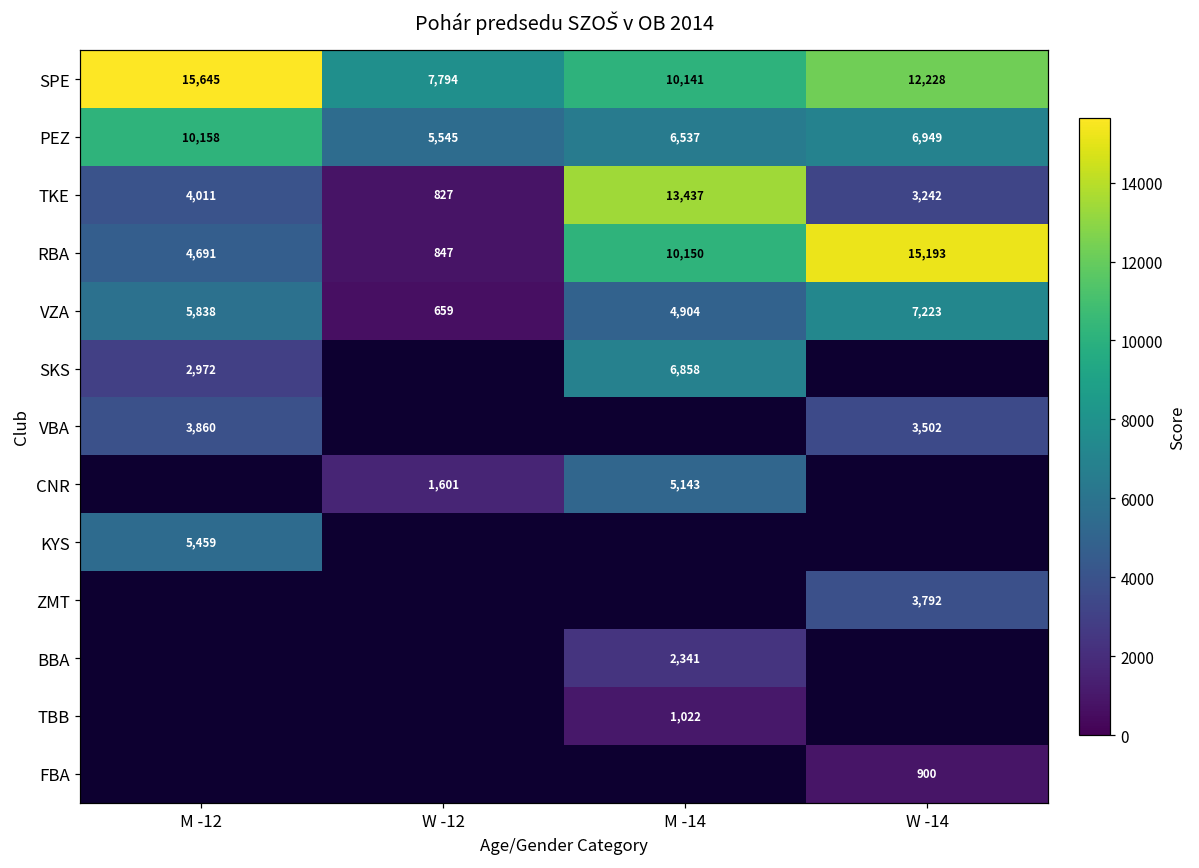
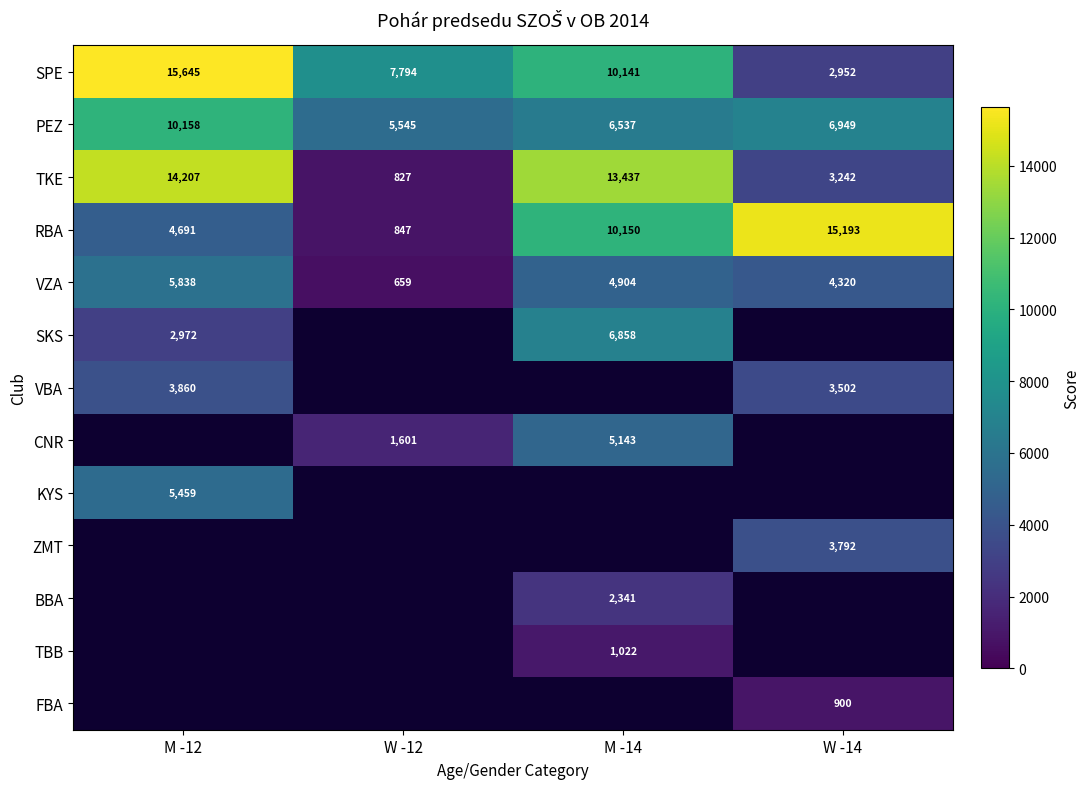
  {
    "SPE": {
      "M -12": "15,645",
      "W -12": "7,794",
      "M -14": "10,141",
-     "W -14": "12,228"
+     "W -14": "2,952"
    },
    "PEZ": {
      "M -12": "10,158",
      "W -12": "5,545",
      "M -14": "6,537",
      "W -14": "6,949"
    },
    "TKE": {
-     "M -12": "4,011",
+     "M -12": "14,207",
      "W -12": "827",
      "M -14": "13,437",
      "W -14": "3,242"
    },
    "RBA": {
      "M -12": "4,691",
      "W -12": "847",
      "M -14": "10,150",
      "W -14": "15,193"
    },
    "VZA": {
      "M -12": "5,838",
      "W -12": "659",
      "M -14": "4,904",
-     "W -14": "7,223"
+     "W -14": "4,320"
    },
    "SKS": {
      "M -12": "2,972",
      "M -14": "6,858"
    },
    "VBA": {
      "M -12": "3,860",
      "W -14": "3,502"
    },
    "CNR": {
      "W -12": "1,601",
      "M -14": "5,143"
    },
    "KYS": {
      "M -12": "5,459"
    },
    "ZMT": {
      "W -14": "3,792"
    },
    "BBA": {
      "M -14": "2,341"
    },
    "TBB": {
      "M -14": "1,022"
    },
    "FBA": {
      "W -14": "900"
    }
  }
